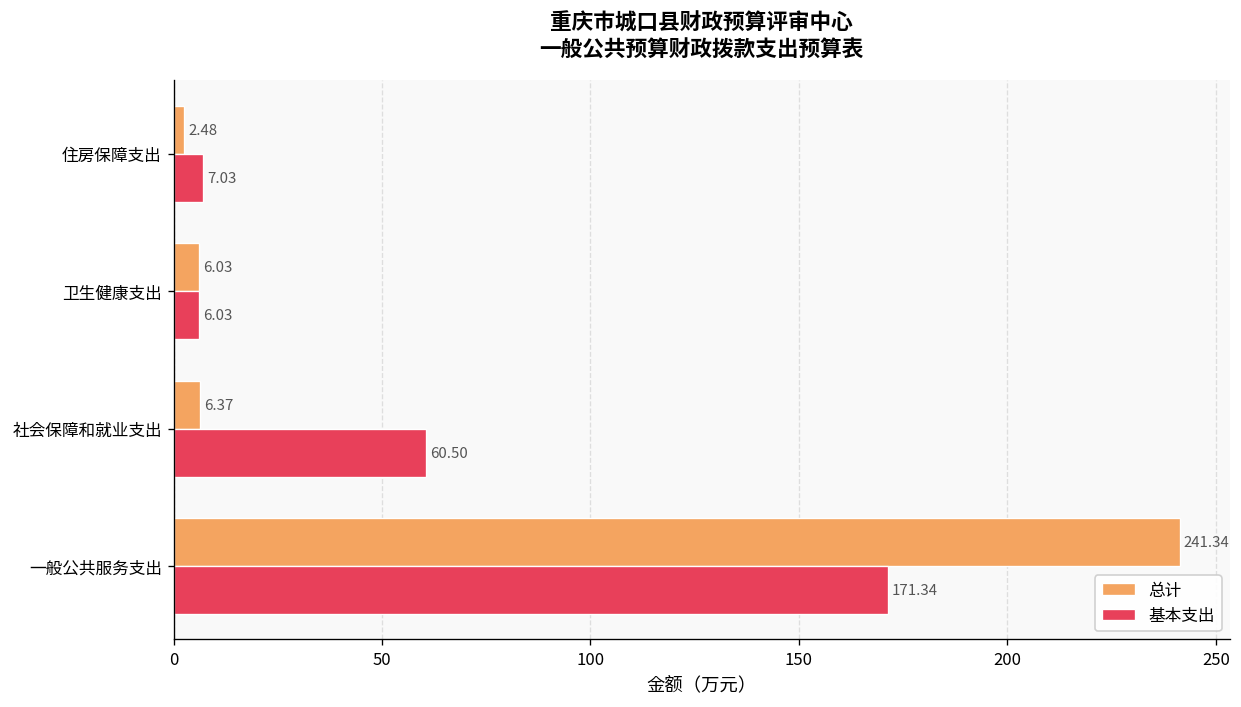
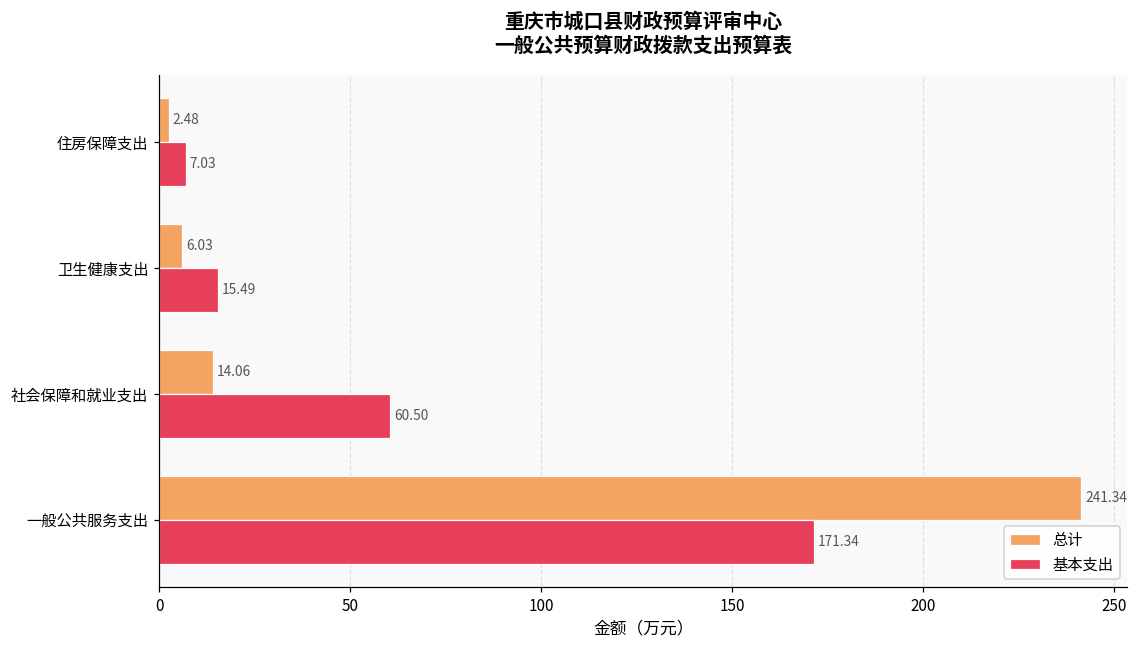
  {
    "总计": {
      "住房保障支出": 2.48,
      "卫生健康支出": 6.03,
-     "社会保障和就业支出": 6.37,
+     "社会保障和就业支出": 14.06,
      "一般公共服务支出": 241.34
    },
    "基本支出": {
      "住房保障支出": 7.03,
-     "卫生健康支出": 6.03,
+     "卫生健康支出": 15.49,
      "社会保障和就业支出": 60.50,
      "一般公共服务支出": 171.34
    }
  }
